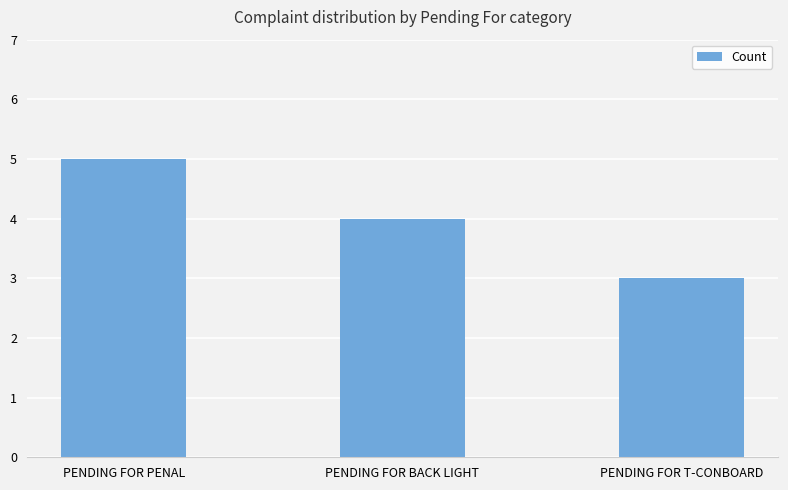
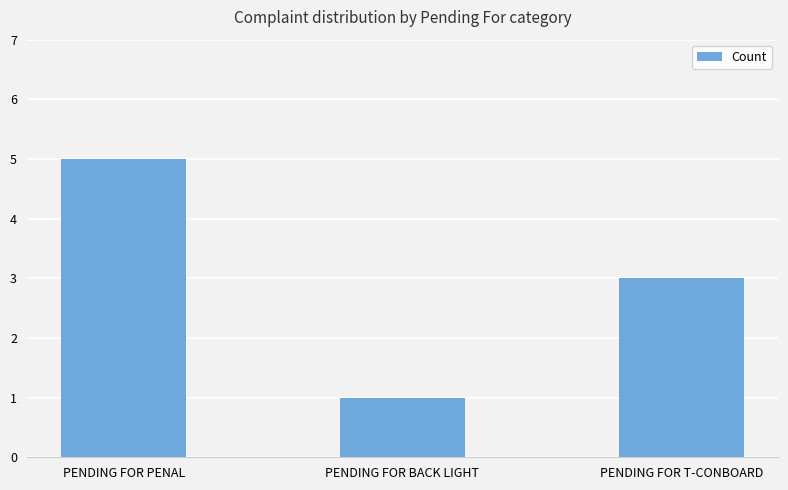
  {
    "PENDING FOR PENAL": 5,
-   "PENDING FOR BACK LIGHT": 4,
+   "PENDING FOR BACK LIGHT": 1,
    "PENDING FOR T-CONBOARD": 3
  }
